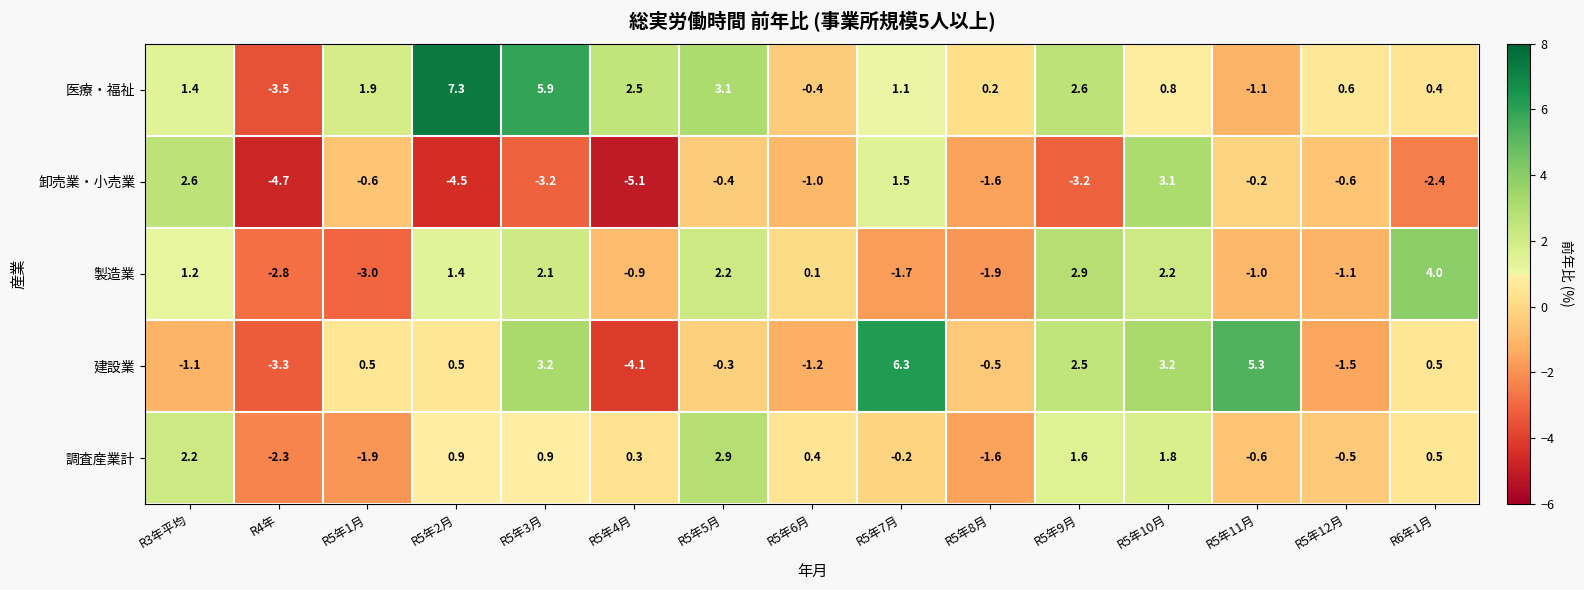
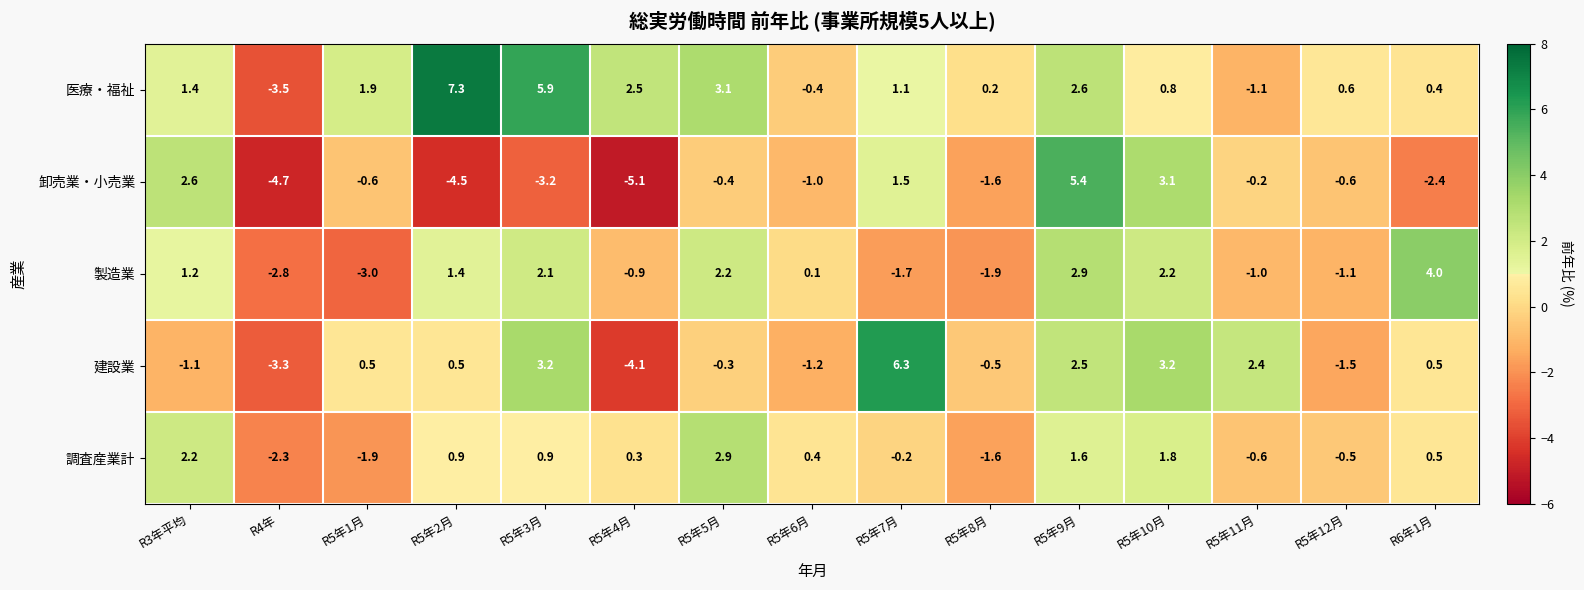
  {
    "医療・福祉": {
      "R3年平均": 1.4,
      "R4年": -3.5,
      "R5年1月": 1.9,
      "R5年2月": 7.3,
      "R5年3月": 5.9,
      "R5年4月": 2.5,
      "R5年5月": 3.1,
      "R5年6月": -0.4,
      "R5年7月": 1.1,
      "R5年8月": 0.2,
      "R5年9月": 2.6,
      "R5年10月": 0.8,
      "R5年11月": -1.1,
      "R5年12月": 0.6,
      "R6年1月": 0.4
    },
    "卸売業・小売業": {
      "R3年平均": 2.6,
      "R4年": -4.7,
      "R5年1月": -0.6,
      "R5年2月": -4.5,
      "R5年3月": -3.2,
      "R5年4月": -5.1,
      "R5年5月": -0.4,
      "R5年6月": -1.0,
      "R5年7月": 1.5,
      "R5年8月": -1.6,
-     "R5年9月": -3.2,
+     "R5年9月": 5.4,
      "R5年10月": 3.1,
      "R5年11月": -0.2,
      "R5年12月": -0.6,
      "R6年1月": -2.4
    },
    "製造業": {
      "R3年平均": 1.2,
      "R4年": -2.8,
      "R5年1月": -3.0,
      "R5年2月": 1.4,
      "R5年3月": 2.1,
      "R5年4月": -0.9,
      "R5年5月": 2.2,
      "R5年6月": 0.1,
      "R5年7月": -1.7,
      "R5年8月": -1.9,
      "R5年9月": 2.9,
      "R5年10月": 2.2,
      "R5年11月": -1.0,
      "R5年12月": -1.1,
      "R6年1月": 4.0
    },
    "建設業": {
      "R3年平均": -1.1,
      "R4年": -3.3,
      "R5年1月": 0.5,
      "R5年2月": 0.5,
      "R5年3月": 3.2,
      "R5年4月": -4.1,
      "R5年5月": -0.3,
      "R5年6月": -1.2,
      "R5年7月": 6.3,
      "R5年8月": -0.5,
      "R5年9月": 2.5,
      "R5年10月": 3.2,
-     "R5年11月": 5.3,
+     "R5年11月": 2.4,
      "R5年12月": -1.5,
      "R6年1月": 0.5
    },
    "調査産業計": {
      "R3年平均": 2.2,
      "R4年": -2.3,
      "R5年1月": -1.9,
      "R5年2月": 0.9,
      "R5年3月": 0.9,
      "R5年4月": 0.3,
      "R5年5月": 2.9,
      "R5年6月": 0.4,
      "R5年7月": -0.2,
      "R5年8月": -1.6,
      "R5年9月": 1.6,
      "R5年10月": 1.8,
      "R5年11月": -0.6,
      "R5年12月": -0.5,
      "R6年1月": 0.5
    }
  }
